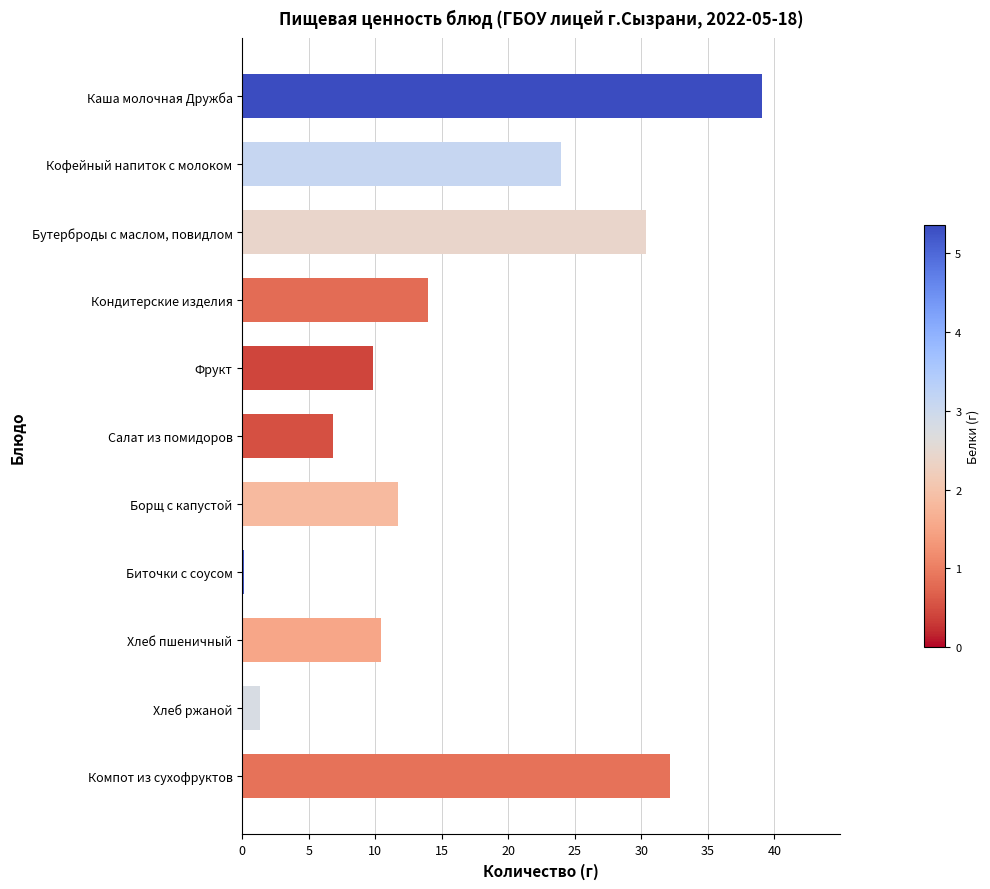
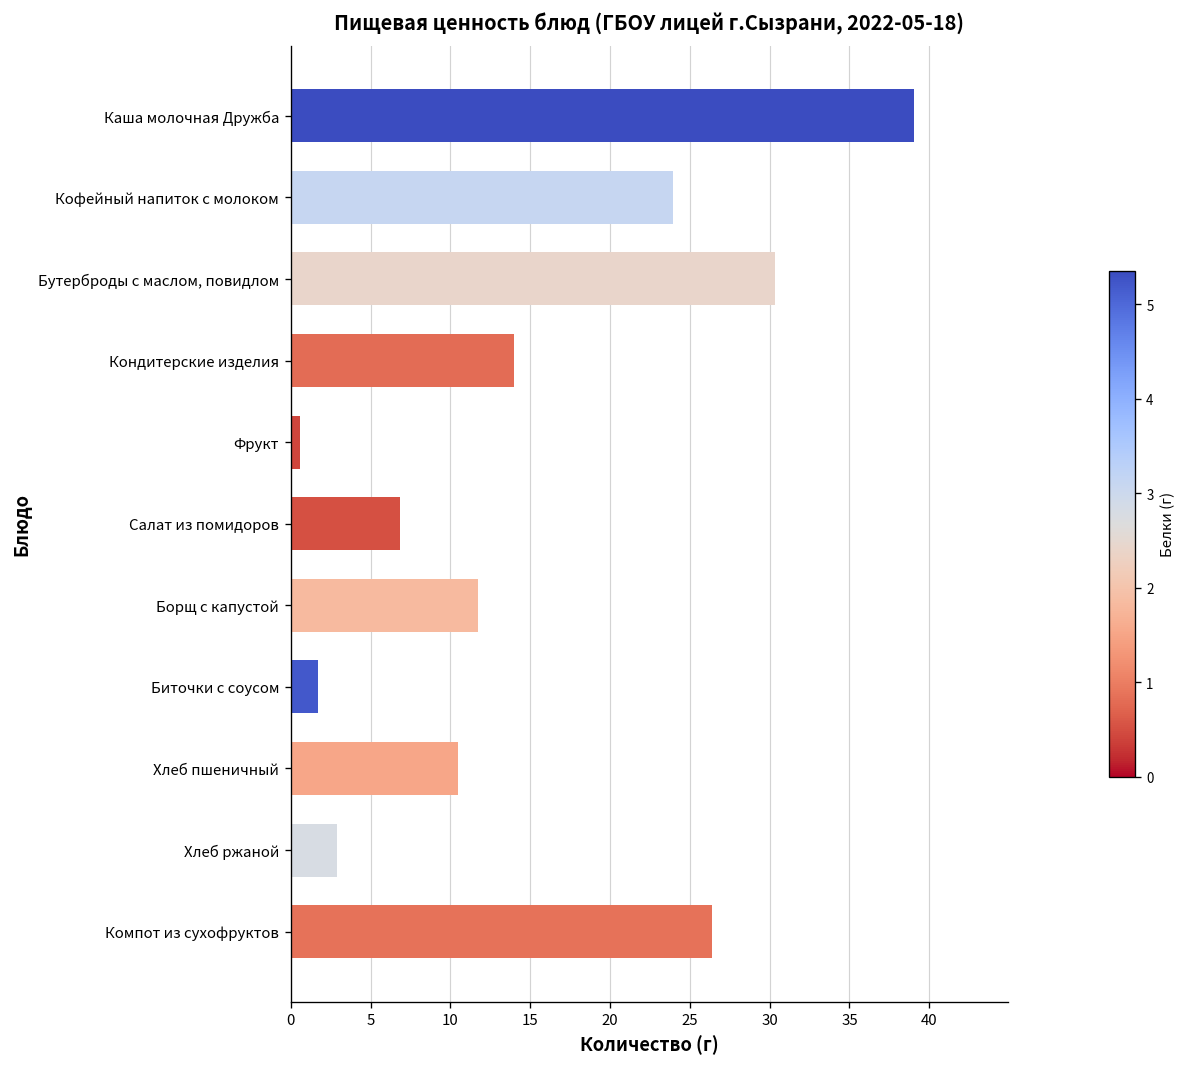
  {
    "Каша молочная Дружба": 39.1,
    "Кофейный напиток с молоком": 24.0,
    "Бутерброды с маслом, повидлом": 30.3,
    "Кондитерские изделия": 14.0,
-   "Фрукт": 9.8,
+   "Фрукт": 0.6,
    "Салат из помидоров": 6.8,
    "Борщ с капустой": 11.7,
-   "Биточки с соусом": 0.2,
+   "Биточки с соусом": 1.7,
    "Хлеб пшеничный": 10.5,
-   "Хлеб ржаной": 1.3,
-   "Компот из сухофруктов": 32.1
+   "Хлеб ржаной": 2.9,
+   "Компот из сухофруктов": 26.4
  }
